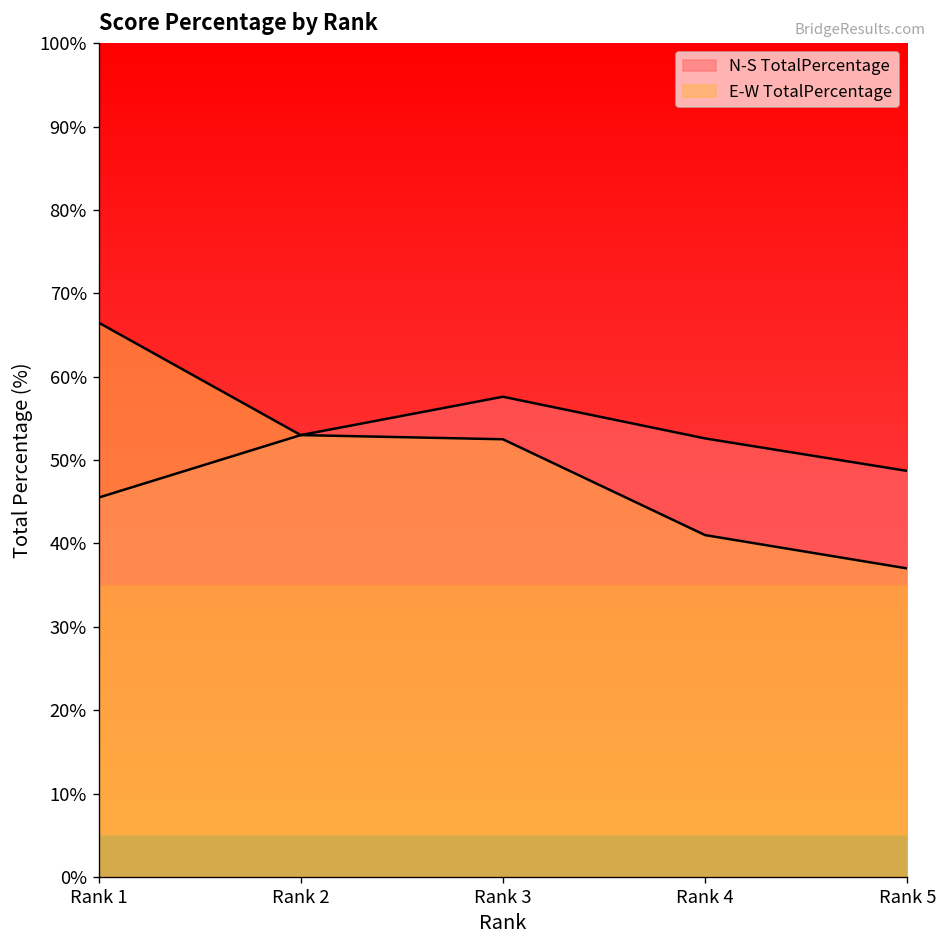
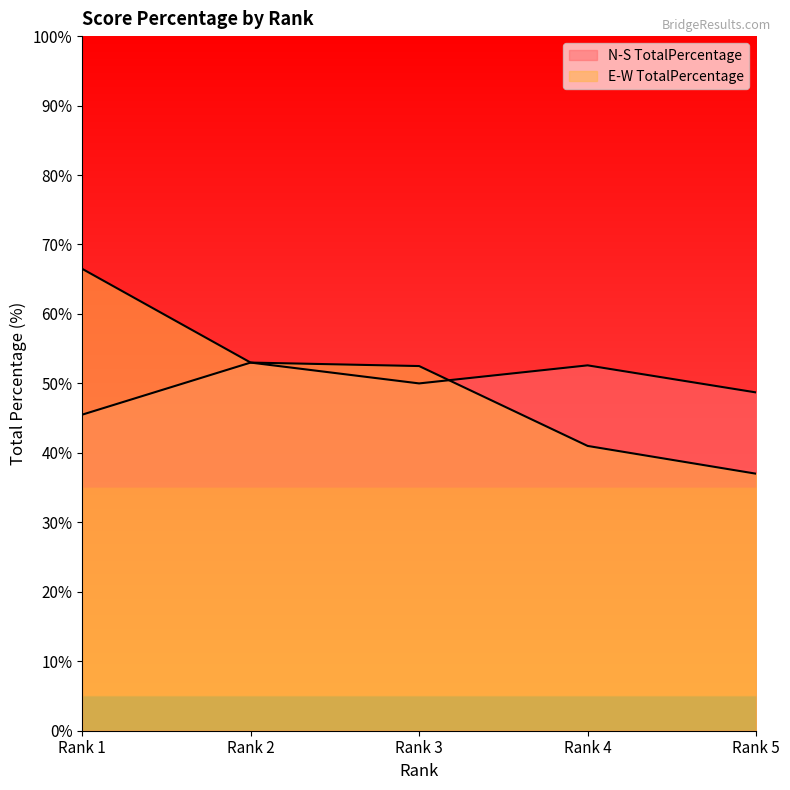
  {
    "N-S TotalPercentage": {
      "Rank 1": "46%",
-     "Rank 3": "58%",
+     "Rank 3": "50%",
      "Rank 4": "53%",
      "Rank 5": "49%"
    },
    "E-W TotalPercentage": {
      "Rank 1": "67%",
      "Rank 3": "53%",
      "Rank 4": "41%",
      "Rank 5": "37%"
    }
  }
